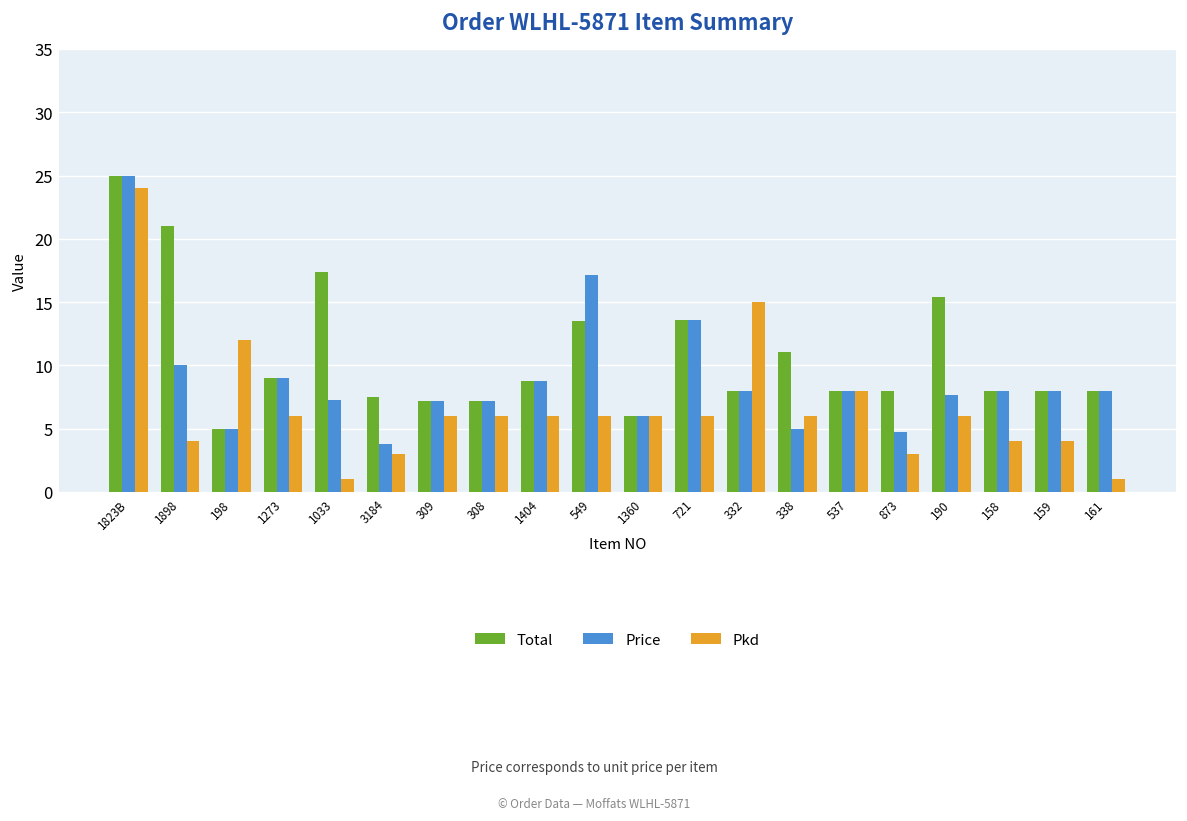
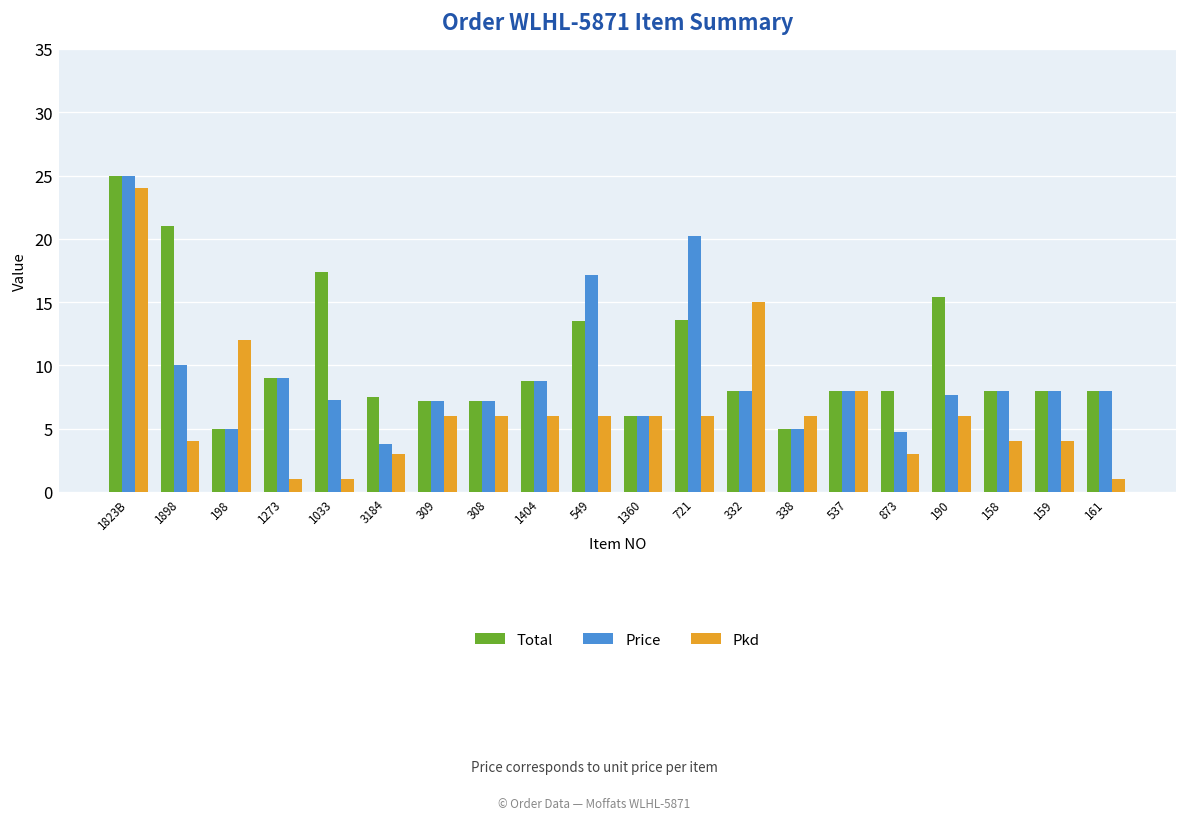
  {
    "Total": {
      "1823B": 25.0,
      "1898": 21.0,
      "198": 5.0,
      "1273": 9.0,
      "1033": 17.3,
      "3184": 7.5,
      "309": 7.2,
      "308": 7.2,
      "1404": 8.8,
      "549": 13.5,
      "1360": 6.0,
      "721": 13.6,
      "332": 8.0,
-     "338": 11.1,
+     "338": 5.0,
      "537": 8.0,
      "873": 8.0,
      "190": 15.4,
      "158": 8.0,
      "159": 8.0,
      "161": 8.0
    },
    "Price": {
      "1823B": 25.0,
      "1898": 10.0,
      "198": 5.0,
      "1273": 9.0,
      "1033": 7.2,
      "3184": 3.8,
      "309": 7.2,
      "308": 7.2,
      "1404": 8.8,
      "549": 17.2,
      "1360": 6.0,
-     "721": 13.6,
+     "721": 20.2,
      "332": 8.0,
      "338": 5.0,
      "537": 8.0,
      "873": 4.7,
      "190": 7.7,
      "158": 8.0,
      "159": 8.0,
      "161": 8.0
    },
    "Pkd": {
      "1823B": 24,
      "1898": 4,
      "198": 12,
-     "1273": 6,
+     "1273": 1,
      "1033": 1,
      "3184": 3,
      "309": 6,
      "308": 6,
      "1404": 6,
      "549": 6,
      "1360": 6,
      "721": 6,
      "332": 15,
      "338": 6,
      "537": 8,
      "873": 3,
      "190": 6,
      "158": 4,
      "159": 4,
      "161": 1
    }
  }
